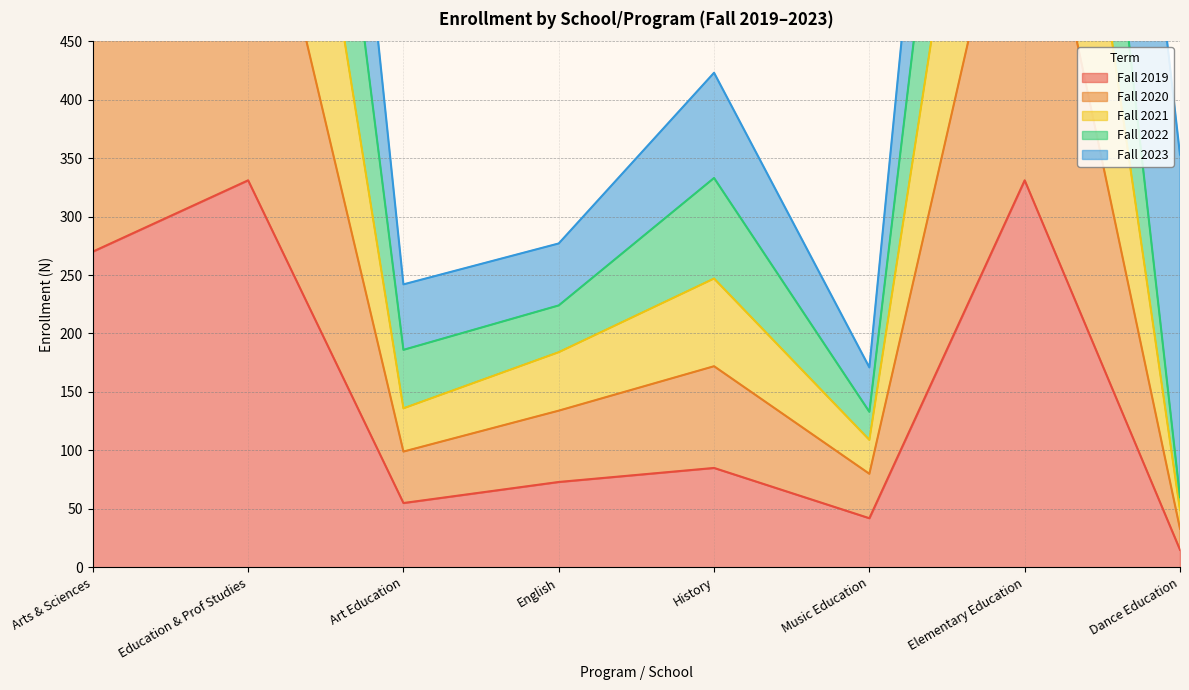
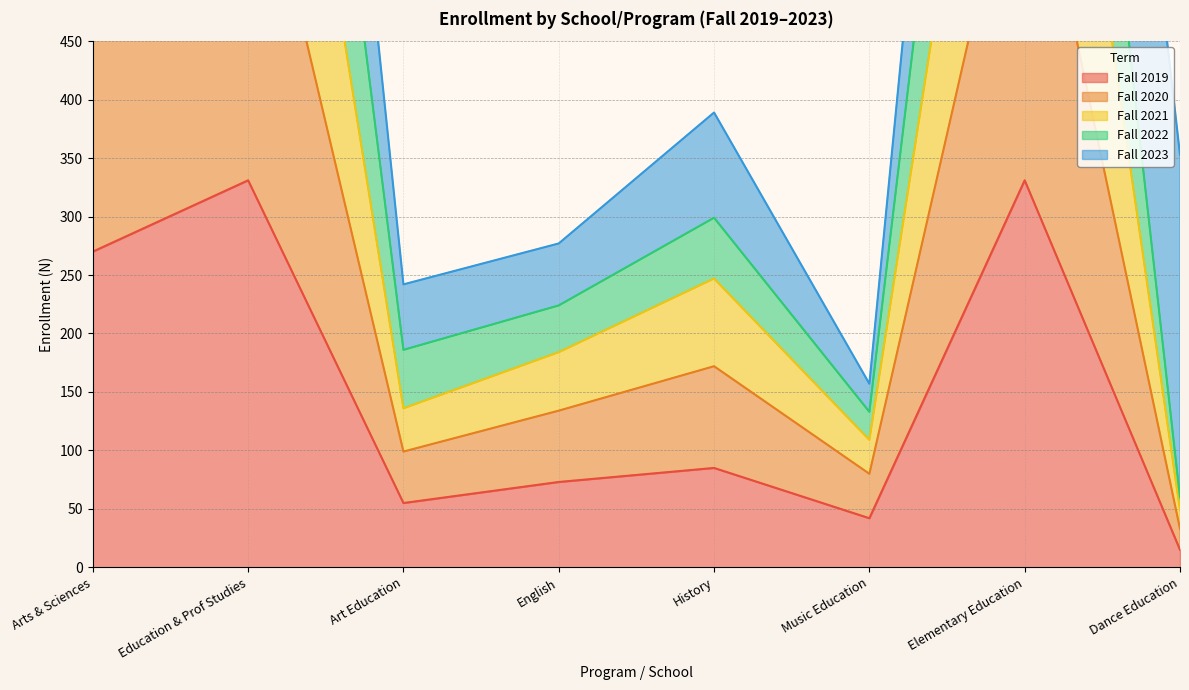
  {
    "Fall 2021": {
      "Art Education": 37,
      "English": 50,
      "History": 75,
      "Music Education": 29,
      "Dance Education": 16
    },
    "Fall 2022": {
      "Art Education": 50,
      "English": 40,
-     "History": 86,
+     "History": 52,
      "Music Education": 24,
      "Dance Education": 11
    },
    "Fall 2023": {
      "Art Education": 56,
      "English": 53,
      "History": 90,
-     "Music Education": 38,
+     "Music Education": 24,
      "Dance Education": 293
    }
  }
